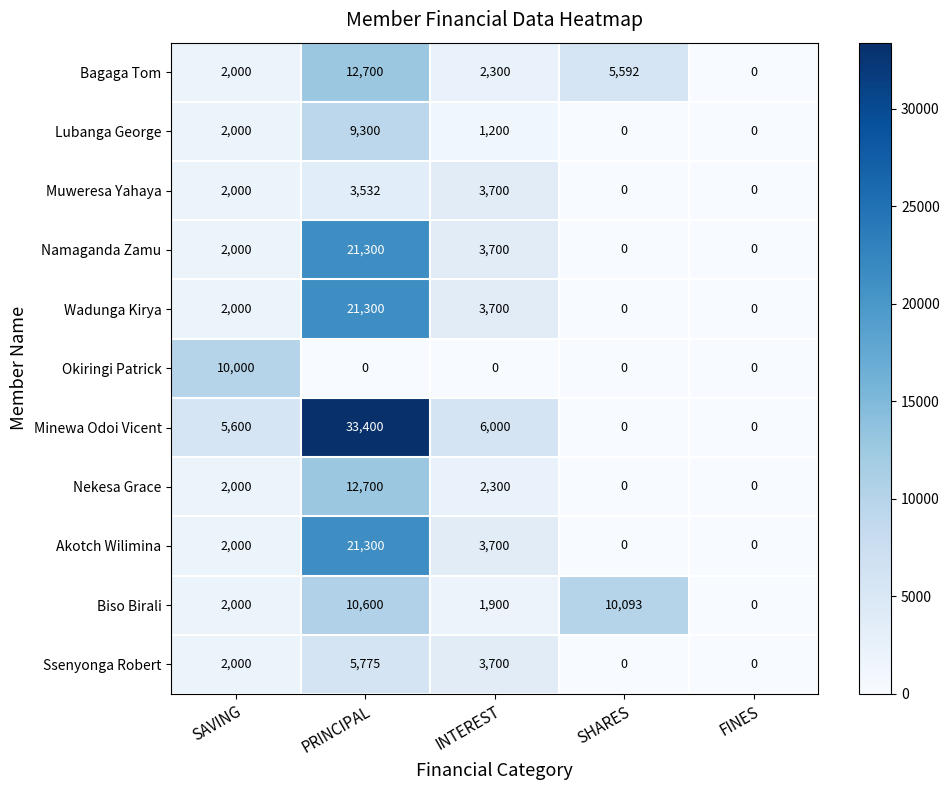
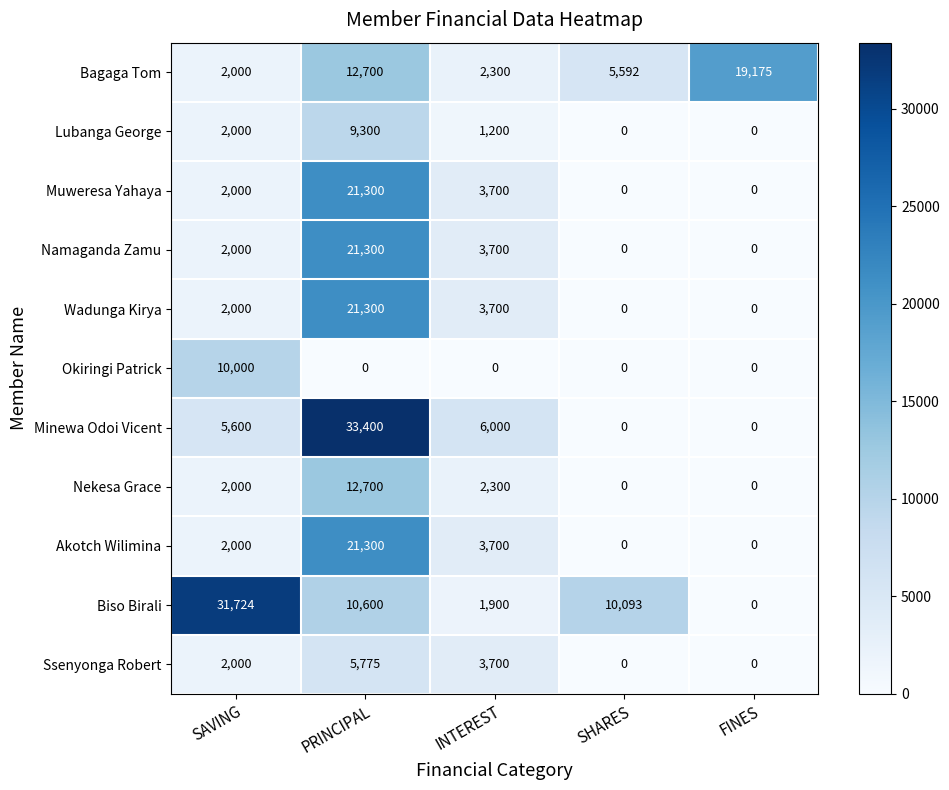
  {
    "Bagaga Tom": {
      "SAVING": "2,000",
      "PRINCIPAL": "12,700",
      "INTEREST": "2,300",
      "SHARES": "5,592",
-     "FINES": "0"
+     "FINES": "19,175"
    },
    "Lubanga George": {
      "SAVING": "2,000",
      "PRINCIPAL": "9,300",
      "INTEREST": "1,200",
      "SHARES": "0",
      "FINES": "0"
    },
    "Muweresa Yahaya": {
      "SAVING": "2,000",
-     "PRINCIPAL": "3,532",
+     "PRINCIPAL": "21,300",
      "INTEREST": "3,700",
      "SHARES": "0",
      "FINES": "0"
    },
    "Namaganda Zamu": {
      "SAVING": "2,000",
      "PRINCIPAL": "21,300",
      "INTEREST": "3,700",
      "SHARES": "0",
      "FINES": "0"
    },
    "Wadunga Kirya": {
      "SAVING": "2,000",
      "PRINCIPAL": "21,300",
      "INTEREST": "3,700",
      "SHARES": "0",
      "FINES": "0"
    },
    "Okiringi Patrick": {
      "SAVING": "10,000",
      "PRINCIPAL": "0",
      "INTEREST": "0",
      "SHARES": "0",
      "FINES": "0"
    },
    "Minewa Odoi Vicent": {
      "SAVING": "5,600",
      "PRINCIPAL": "33,400",
      "INTEREST": "6,000",
      "SHARES": "0",
      "FINES": "0"
    },
    "Nekesa Grace": {
      "SAVING": "2,000",
      "PRINCIPAL": "12,700",
      "INTEREST": "2,300",
      "SHARES": "0",
      "FINES": "0"
    },
    "Akotch Wilimina": {
      "SAVING": "2,000",
      "PRINCIPAL": "21,300",
      "INTEREST": "3,700",
      "SHARES": "0",
      "FINES": "0"
    },
    "Biso Birali": {
-     "SAVING": "2,000",
+     "SAVING": "31,724",
      "PRINCIPAL": "10,600",
      "INTEREST": "1,900",
      "SHARES": "10,093",
      "FINES": "0"
    },
    "Ssenyonga Robert": {
      "SAVING": "2,000",
      "PRINCIPAL": "5,775",
      "INTEREST": "3,700",
      "SHARES": "0",
      "FINES": "0"
    }
  }
